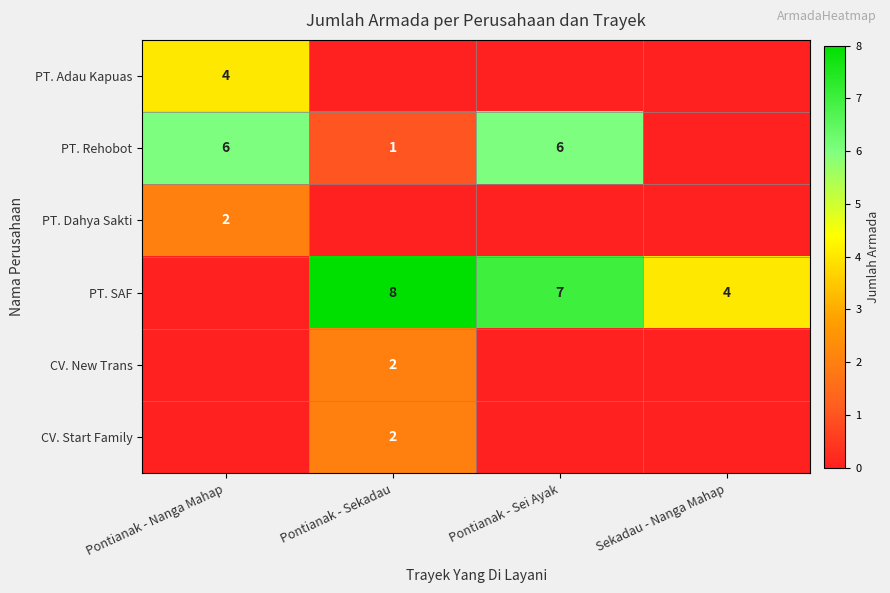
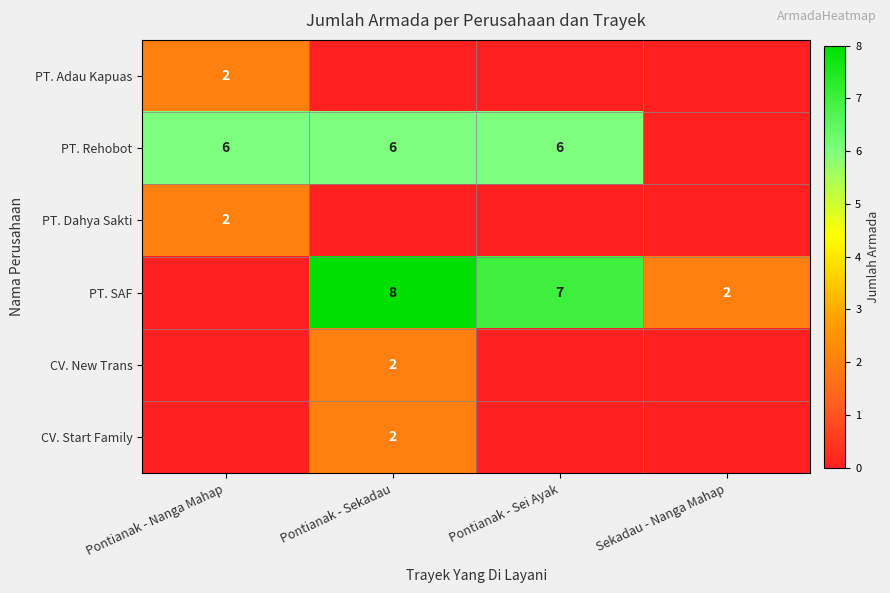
  {
    "PT. Adau Kapuas": {
-     "Pontianak - Nanga Mahap": 4
+     "Pontianak - Nanga Mahap": 2
    },
    "PT. Rehobot": {
      "Pontianak - Nanga Mahap": 6,
-     "Pontianak - Sekadau": 1,
+     "Pontianak - Sekadau": 6,
      "Pontianak - Sei Ayak": 6
    },
    "PT. Dahya Sakti": {
      "Pontianak - Nanga Mahap": 2
    },
    "PT. SAF": {
      "Pontianak - Sekadau": 8,
      "Pontianak - Sei Ayak": 7,
-     "Sekadau - Nanga Mahap": 4
+     "Sekadau - Nanga Mahap": 2
    },
    "CV. New Trans": {
      "Pontianak - Sekadau": 2
    },
    "CV. Start Family": {
      "Pontianak - Sekadau": 2
    }
  }
